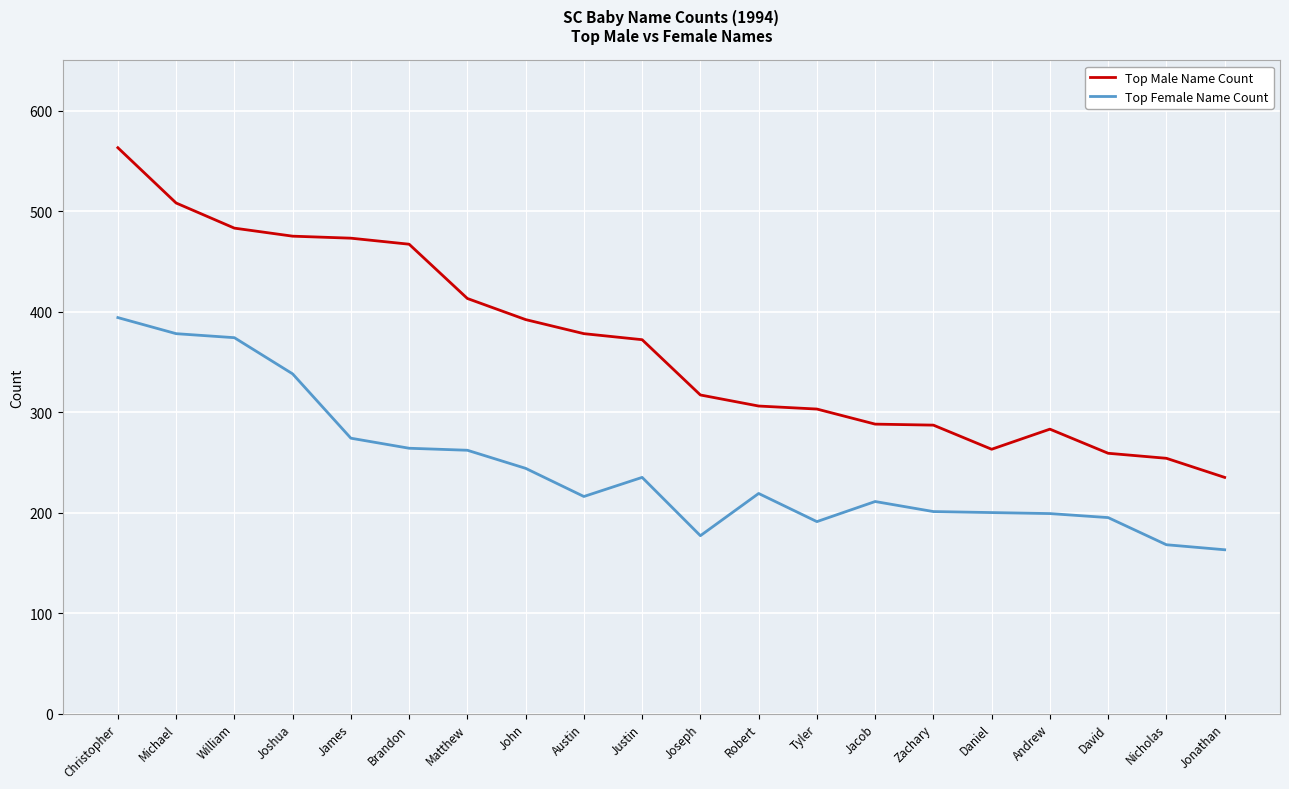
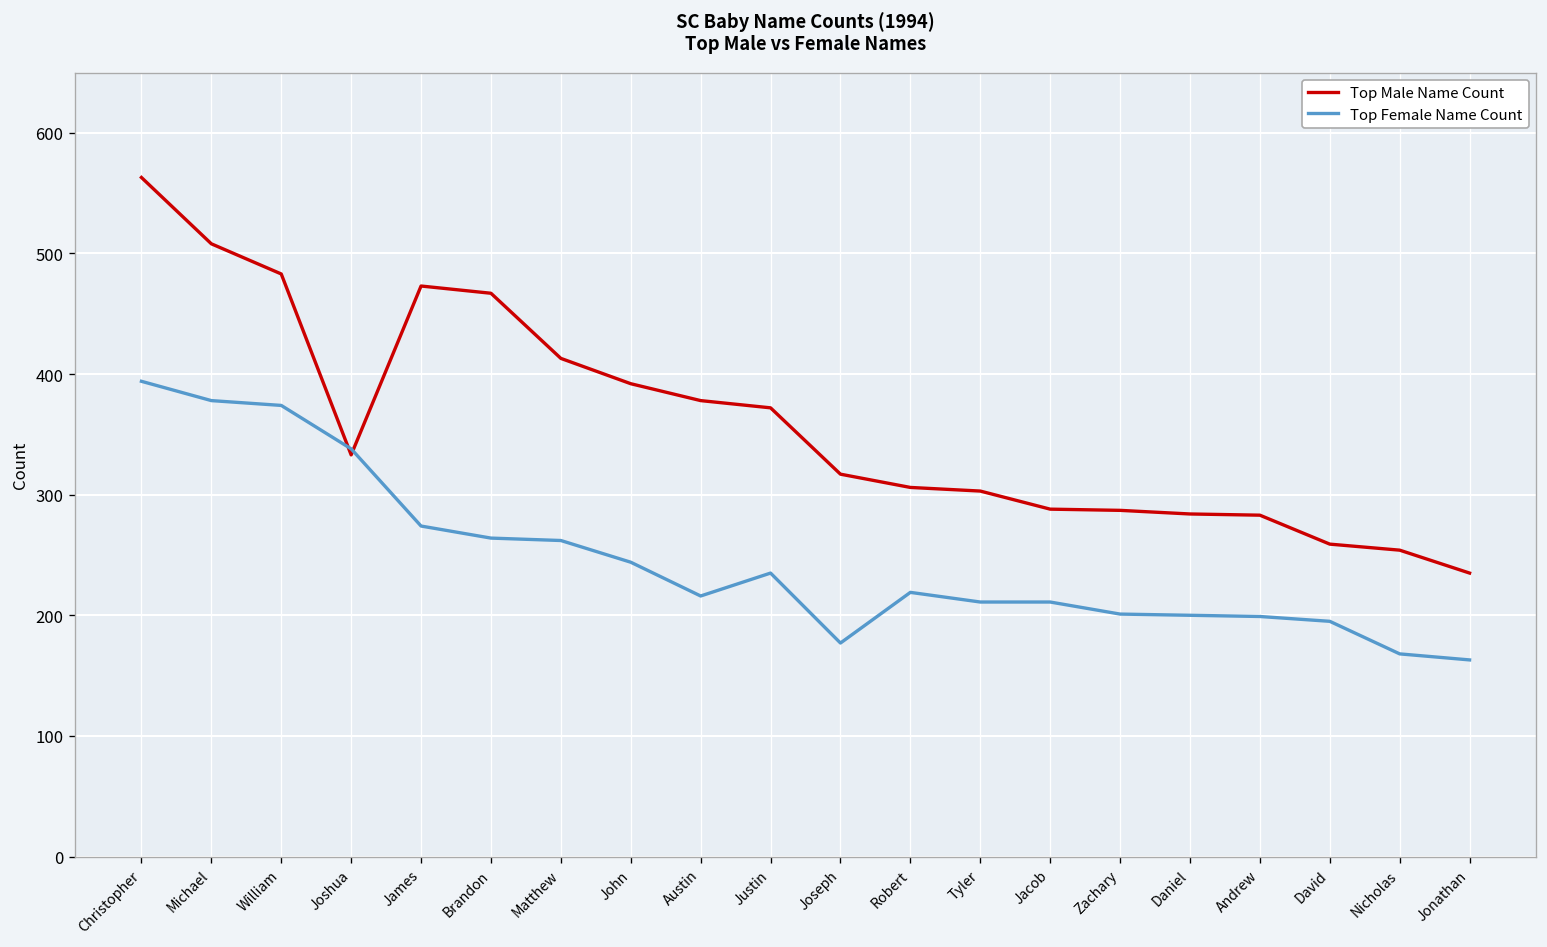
  {
    "Top Male Name Count": {
      "Christopher": 563,
      "Michael": 508,
      "William": 483,
-     "Joshua": 475,
+     "Joshua": 333,
      "James": 473,
      "Brandon": 467,
      "Matthew": 413,
      "John": 392,
      "Austin": 378,
      "Justin": 372,
      "Joseph": 317,
      "Robert": 306,
      "Tyler": 303,
      "Jacob": 288,
      "Zachary": 287,
-     "Daniel": 263,
+     "Daniel": 284,
      "Andrew": 283,
      "David": 259,
      "Nicholas": 254,
      "Jonathan": 235
    },
    "Top Female Name Count": {
      "Christopher": 394,
      "Michael": 378,
      "William": 374,
      "Joshua": 338,
      "James": 274,
      "Brandon": 264,
      "Matthew": 262,
      "John": 244,
      "Austin": 216,
      "Justin": 235,
      "Joseph": 177,
      "Robert": 219,
-     "Tyler": 191,
+     "Tyler": 211,
      "Jacob": 211,
      "Zachary": 201,
      "Daniel": 200,
      "Andrew": 199,
      "David": 195,
      "Nicholas": 168,
      "Jonathan": 163
    }
  }
